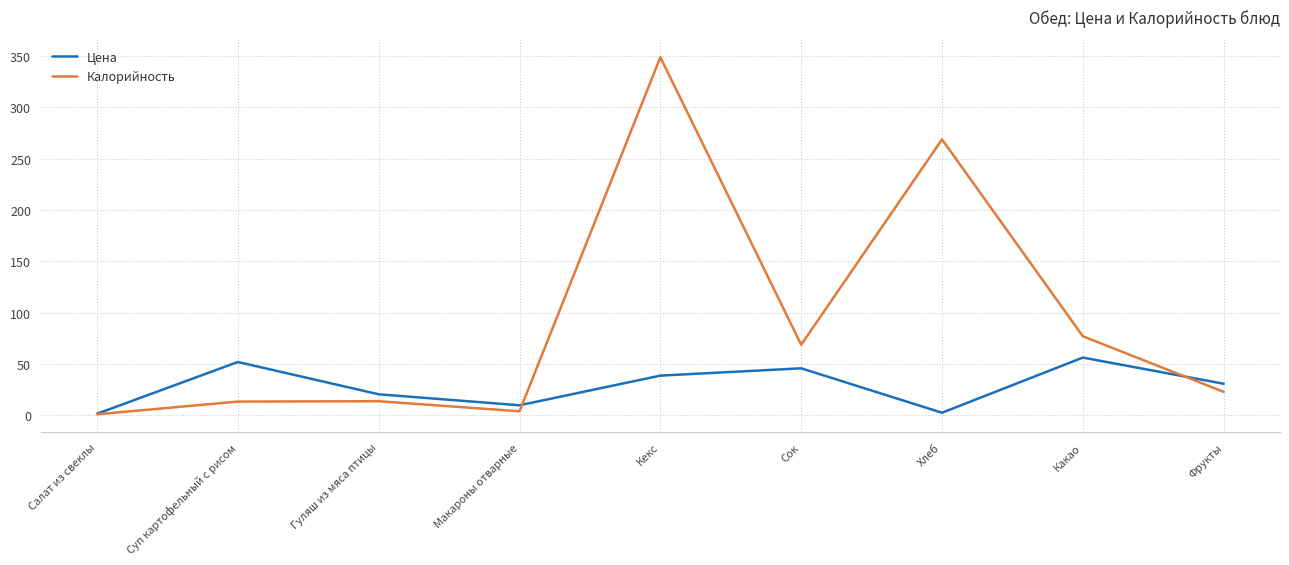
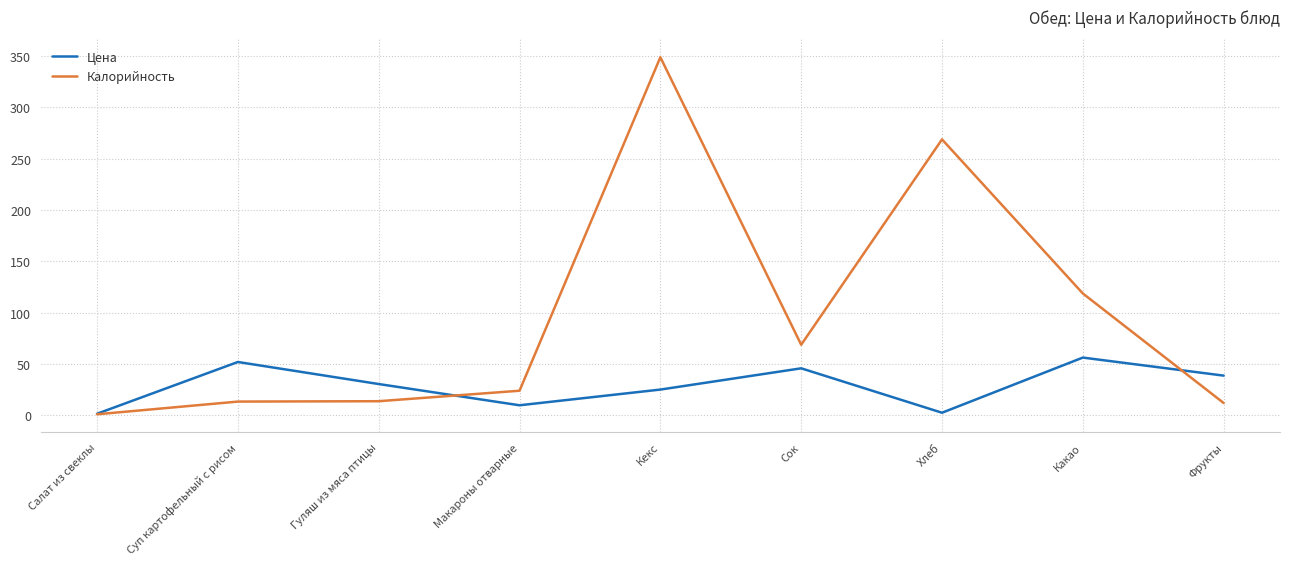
  {
    "Цена": {
      "Суп картофельный с рисом": 52,
-     "Гуляш из мяса птицы": 20,
+     "Гуляш из мяса птицы": 30,
      "Макароны отварные": 10,
-     "Кекс": 39,
+     "Кекс": 25,
      "Сок": 46,
      "Хлеб": 2,
      "Какао": 56,
-     "Фрукты": 31
+     "Фрукты": 39
    },
    "Калорийность": {
      "Суп картофельный с рисом": 13,
      "Гуляш из мяса птицы": 14,
-     "Макароны отварные": 4,
+     "Макароны отварные": 24,
      "Кекс": 349,
      "Сок": 69,
      "Хлеб": 269,
-     "Какао": 77,
-     "Фрукты": 23
+     "Какао": 119,
+     "Фрукты": 12
    }
  }
